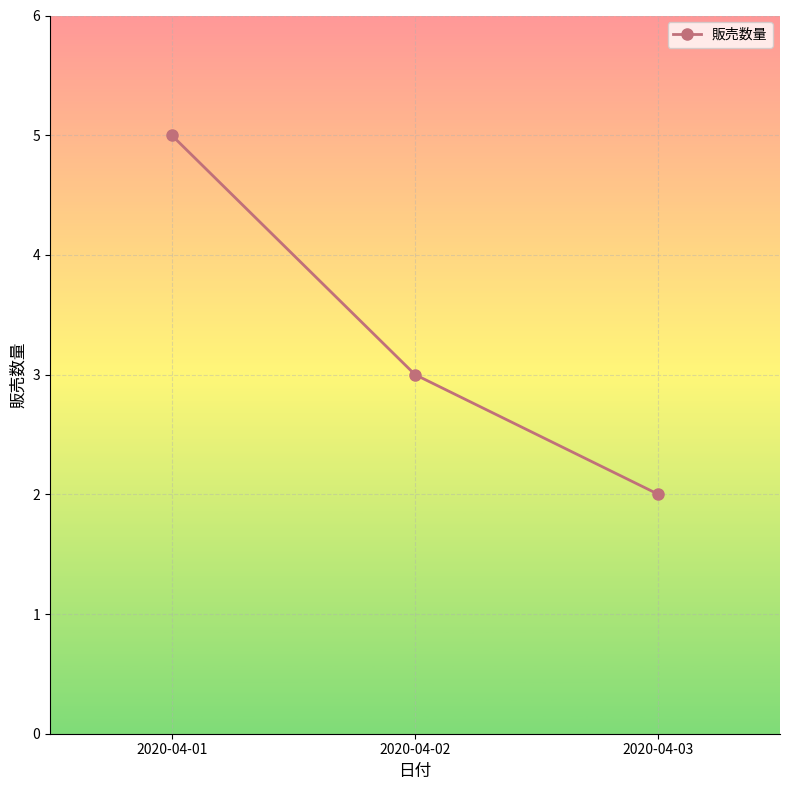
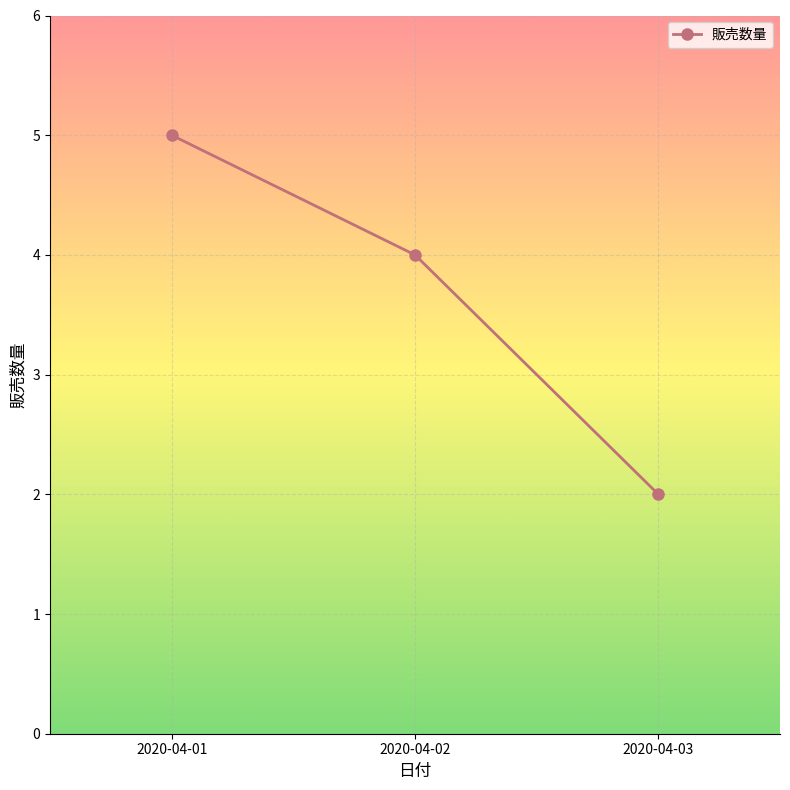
  {
    "2020-04-01": 5,
-   "2020-04-02": 3,
+   "2020-04-02": 4,
    "2020-04-03": 2
  }
